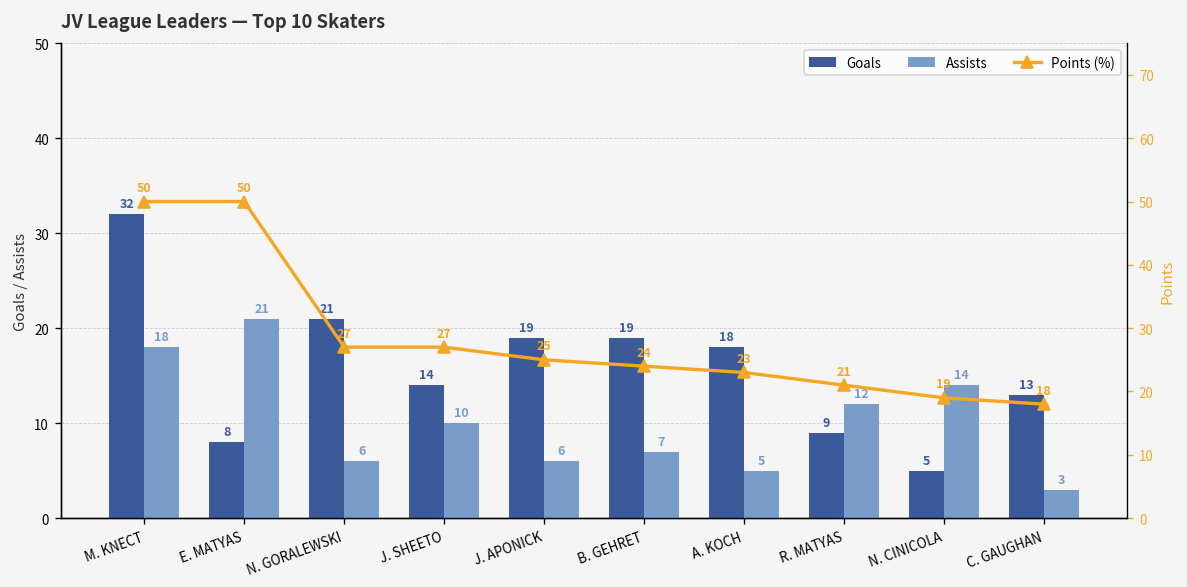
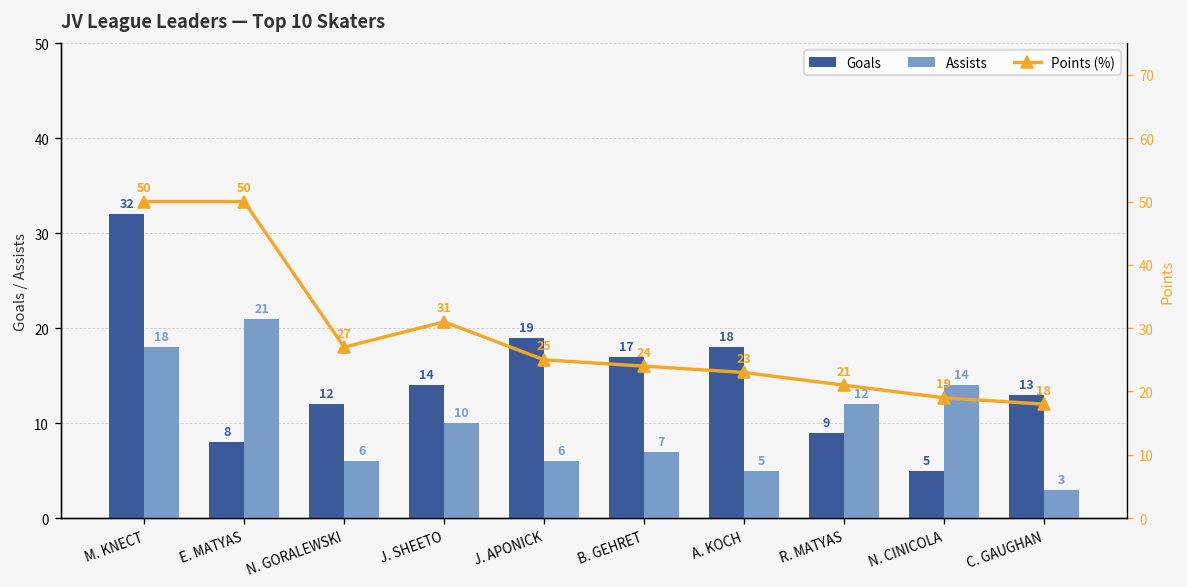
  {
    "Goals": {
      "M. KNECT": 32,
      "E. MATYAS": 8,
-     "N. GORALEWSKI": 21,
+     "N. GORALEWSKI": 12,
      "J. SHEETO": 14,
      "J. APONICK": 19,
-     "B. GEHRET": 19,
+     "B. GEHRET": 17,
      "A. KOCH": 18,
      "R. MATYAS": 9,
      "N. CINICOLA": 5,
      "C. GAUGHAN": 13
    },
    "Assists": {
      "M. KNECT": 18,
      "E. MATYAS": 21,
      "N. GORALEWSKI": 6,
      "J. SHEETO": 10,
      "J. APONICK": 6,
      "B. GEHRET": 7,
      "A. KOCH": 5,
      "R. MATYAS": 12,
      "N. CINICOLA": 14,
      "C. GAUGHAN": 3
    },
    "Points (%)": {
      "M. KNECT": 50,
      "E. MATYAS": 50,
      "N. GORALEWSKI": 27,
-     "J. SHEETO": 27,
+     "J. SHEETO": 31,
      "J. APONICK": 25,
      "B. GEHRET": 24,
      "A. KOCH": 23,
      "R. MATYAS": 21,
      "N. CINICOLA": 19,
      "C. GAUGHAN": 18
    }
  }
